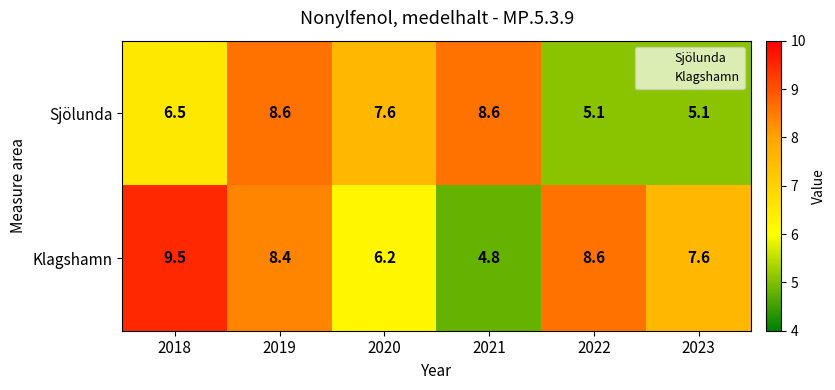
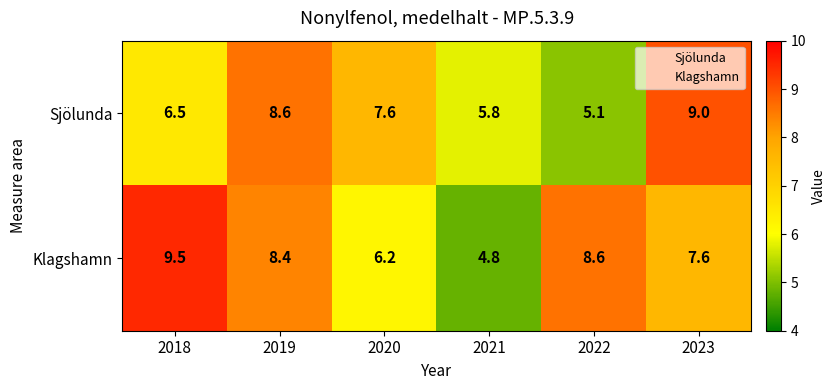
  {
    "Sjölunda": {
      "2018": 6.5,
      "2019": 8.6,
      "2020": 7.6,
-     "2021": 8.6,
+     "2021": 5.8,
      "2022": 5.1,
-     "2023": 5.1
+     "2023": 9.0
    },
    "Klagshamn": {
      "2018": 9.5,
      "2019": 8.4,
      "2020": 6.2,
      "2021": 4.8,
      "2022": 8.6,
      "2023": 7.6
    }
  }
